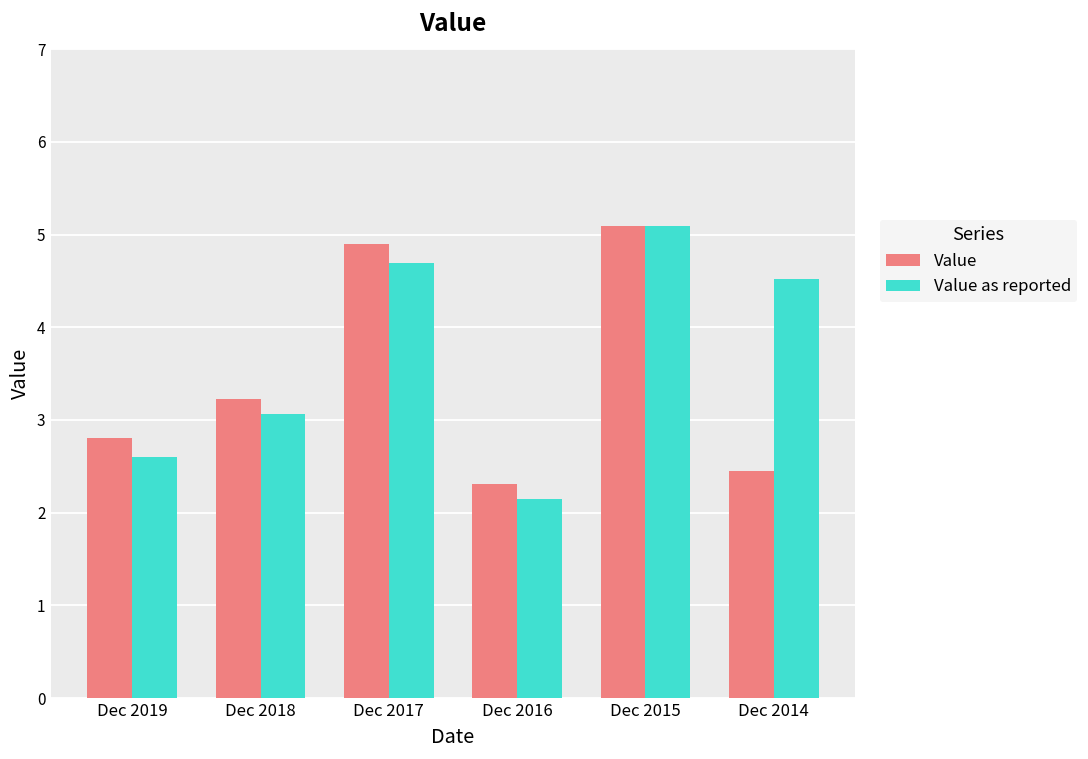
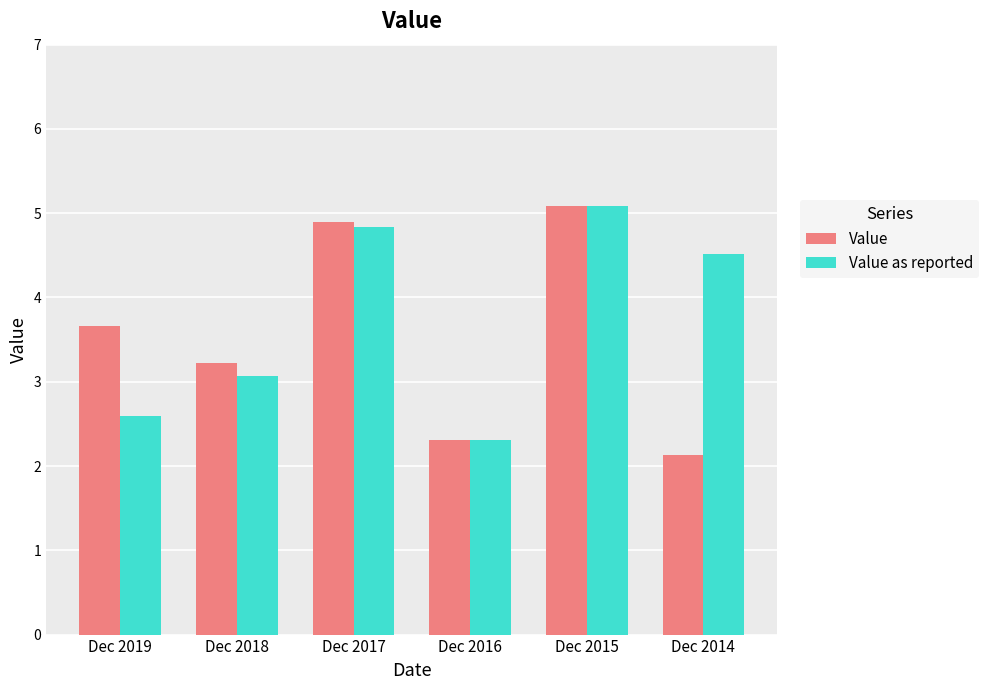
  {
    "Value": {
-     "Dec 2019": 2.8,
+     "Dec 2019": 3.7,
      "Dec 2018": 3.2,
      "Dec 2017": 4.9,
      "Dec 2016": 2.3,
      "Dec 2015": 5.1,
-     "Dec 2014": 2.4
+     "Dec 2014": 2.1
    },
    "Value as reported": {
      "Dec 2019": 2.6,
      "Dec 2018": 3.1,
-     "Dec 2017": 4.7,
-     "Dec 2016": 2.2,
+     "Dec 2017": 4.8,
+     "Dec 2016": 2.3,
      "Dec 2015": 5.1,
      "Dec 2014": 4.5
    }
  }
